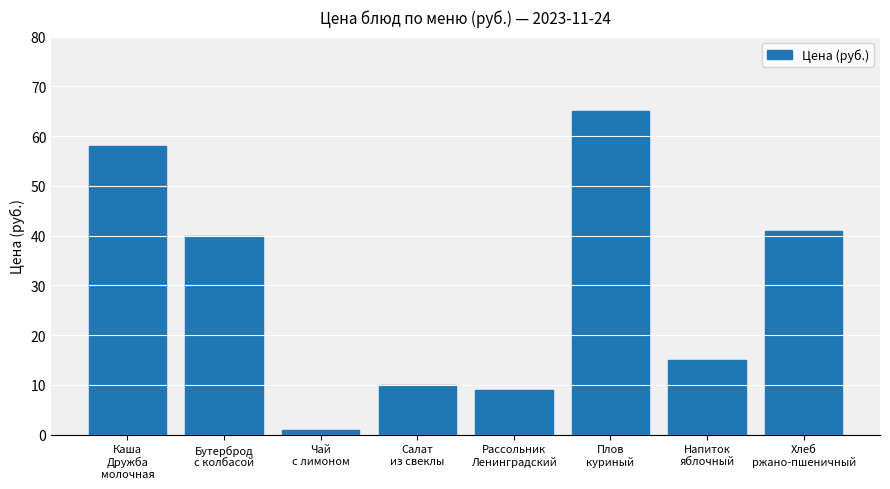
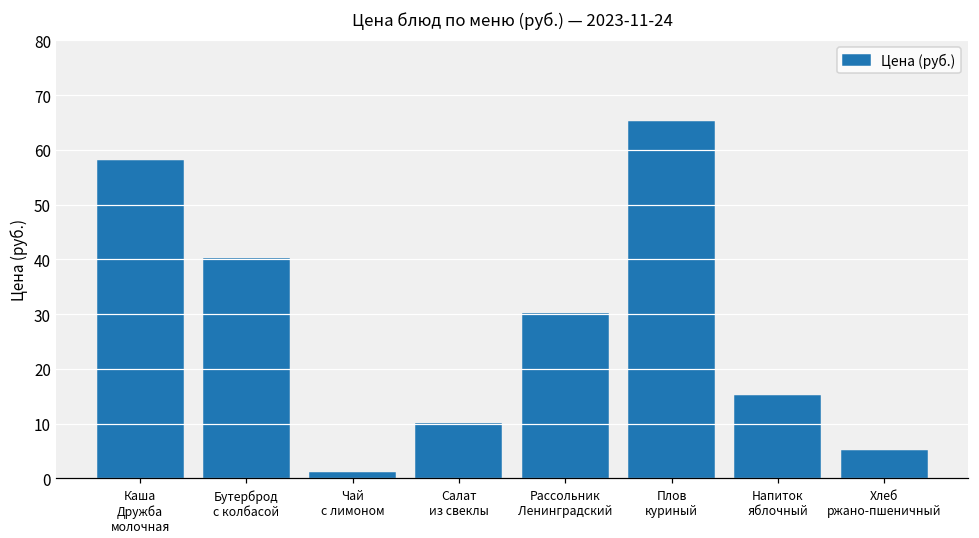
  {
    "Каша Дружба молочная": 58,
    "Бутерброд с колбасой": 40,
    "Чай с лимоном": 1,
    "Салат из свеклы": 10,
-   "Рассольник Ленинградский": 9,
+   "Рассольник Ленинградский": 30,
    "Плов куриный": 65,
    "Напиток яблочный": 15,
-   "Хлеб ржано-пшеничный": 41
+   "Хлеб ржано-пшеничный": 5
  }
